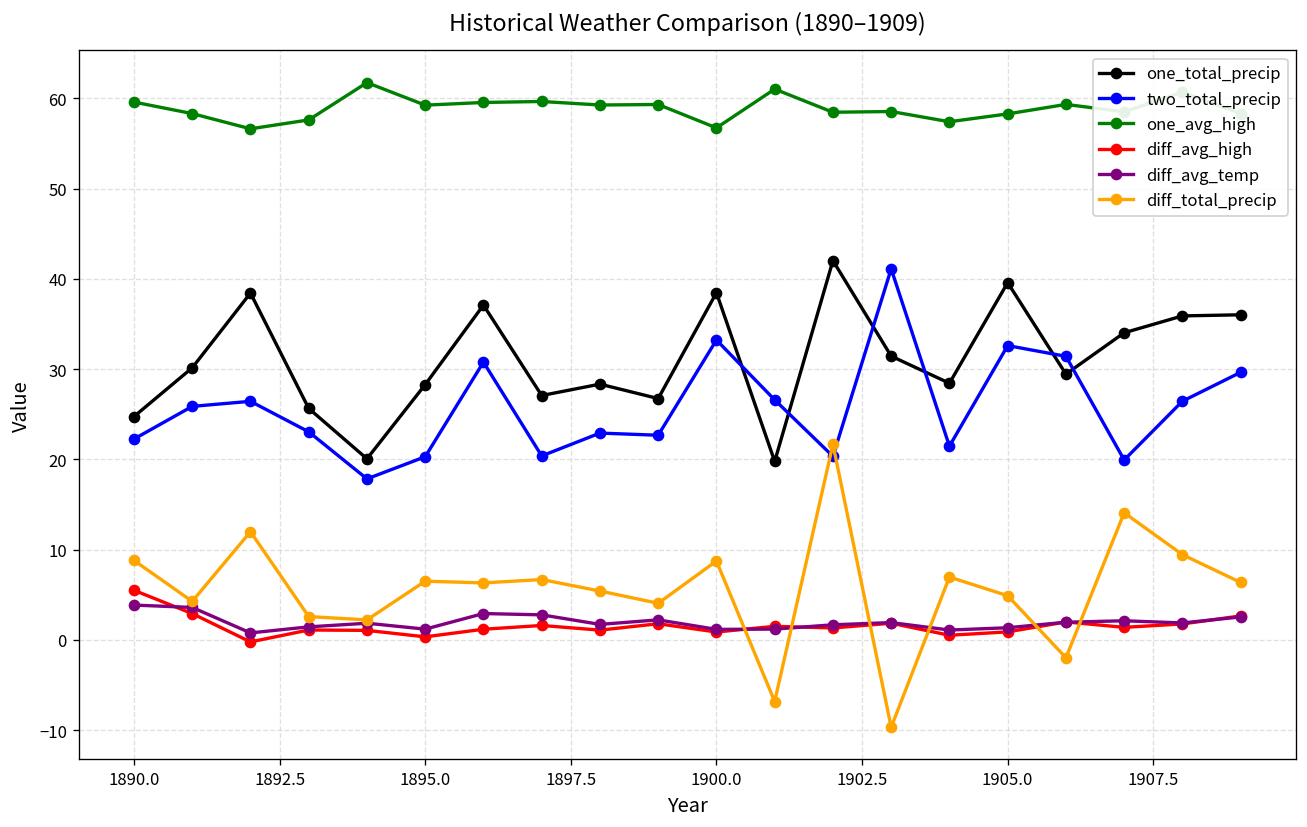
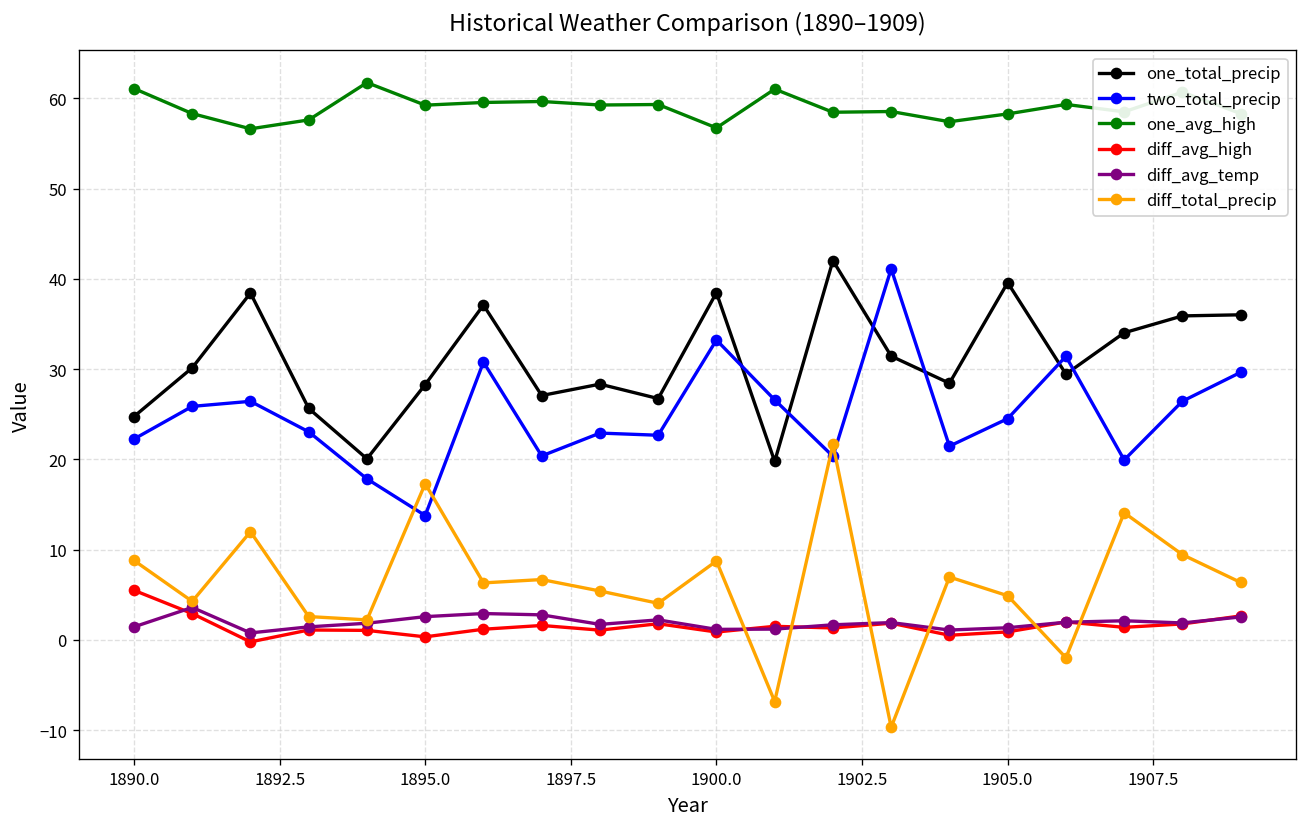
  {
    "one_total_precip": {
      "1890.0": 25,
      "1895.0": 28,
      "1900.0": 38,
      "1905.0": 40
    },
    "two_total_precip": {
      "1890.0": 22,
-     "1895.0": 20,
+     "1895.0": 14,
      "1900.0": 33,
-     "1905.0": 33
+     "1905.0": 25
    },
    "one_avg_high": {
-     "1890.0": 60,
+     "1890.0": 61,
      "1895.0": 59,
      "1900.0": 57,
      "1905.0": 58
    },
    "diff_avg_high": {
      "1890.0": 6,
      "1895.0": 0,
      "1905.0": 1
    },
    "diff_avg_temp": {
-     "1890.0": 4,
-     "1895.0": 1,
+     "1890.0": 1,
+     "1895.0": 3,
      "1905.0": 1
    },
    "diff_total_precip": {
      "1890.0": 9,
-     "1895.0": 7,
+     "1895.0": 17,
      "1900.0": 9,
      "1905.0": 5
    }
  }
